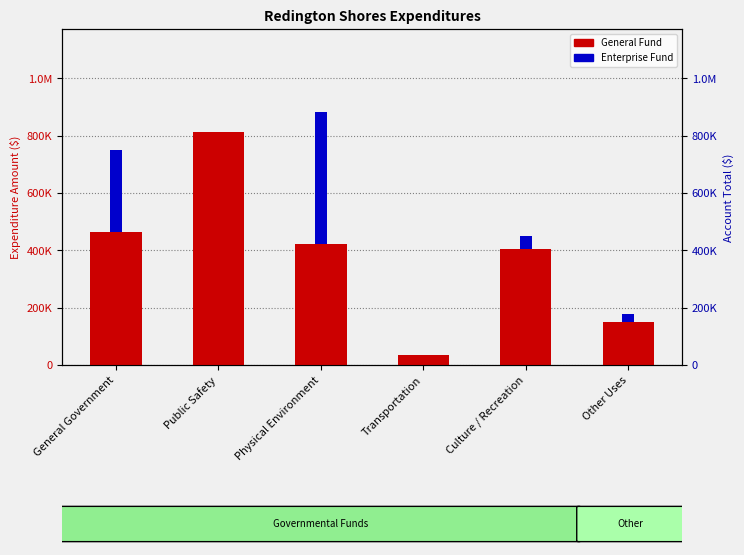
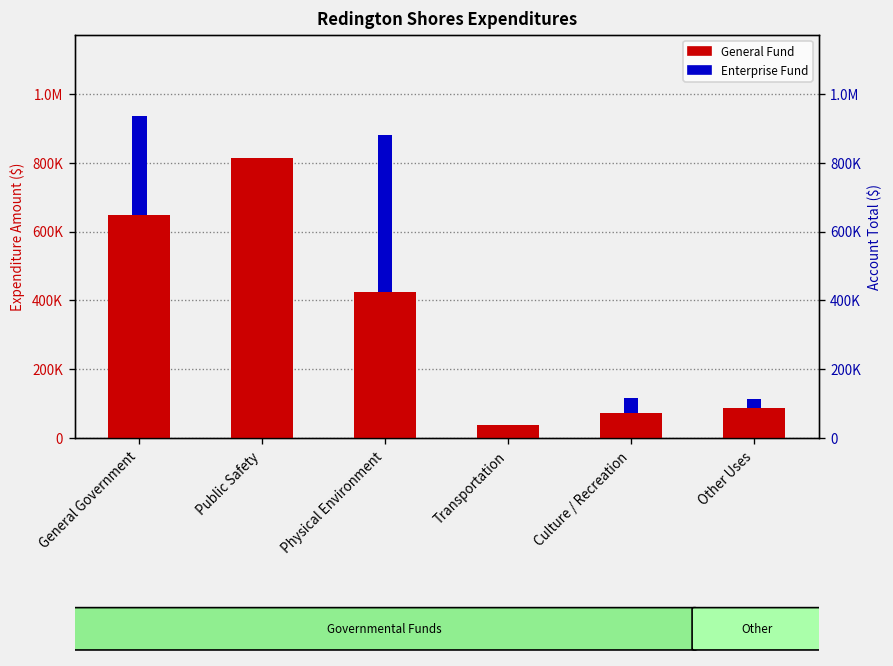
  {
    "General Fund": {
-     "General Government": 460000,
+     "General Government": 650000,
      "Public Safety": 810000,
      "Physical Environment": 420000,
      "Transportation": 40000,
-     "Culture / Recreation": 410000,
-     "Other Uses": 150000
+     "Culture / Recreation": 70000,
+     "Other Uses": 90000
    },
    "Enterprise Fund": {
      "General Government": 290000,
      "Public Safety": 0,
      "Physical Environment": 460000,
      "Transportation": 0,
      "Culture / Recreation": 40000,
      "Other Uses": 30000
    }
  }
